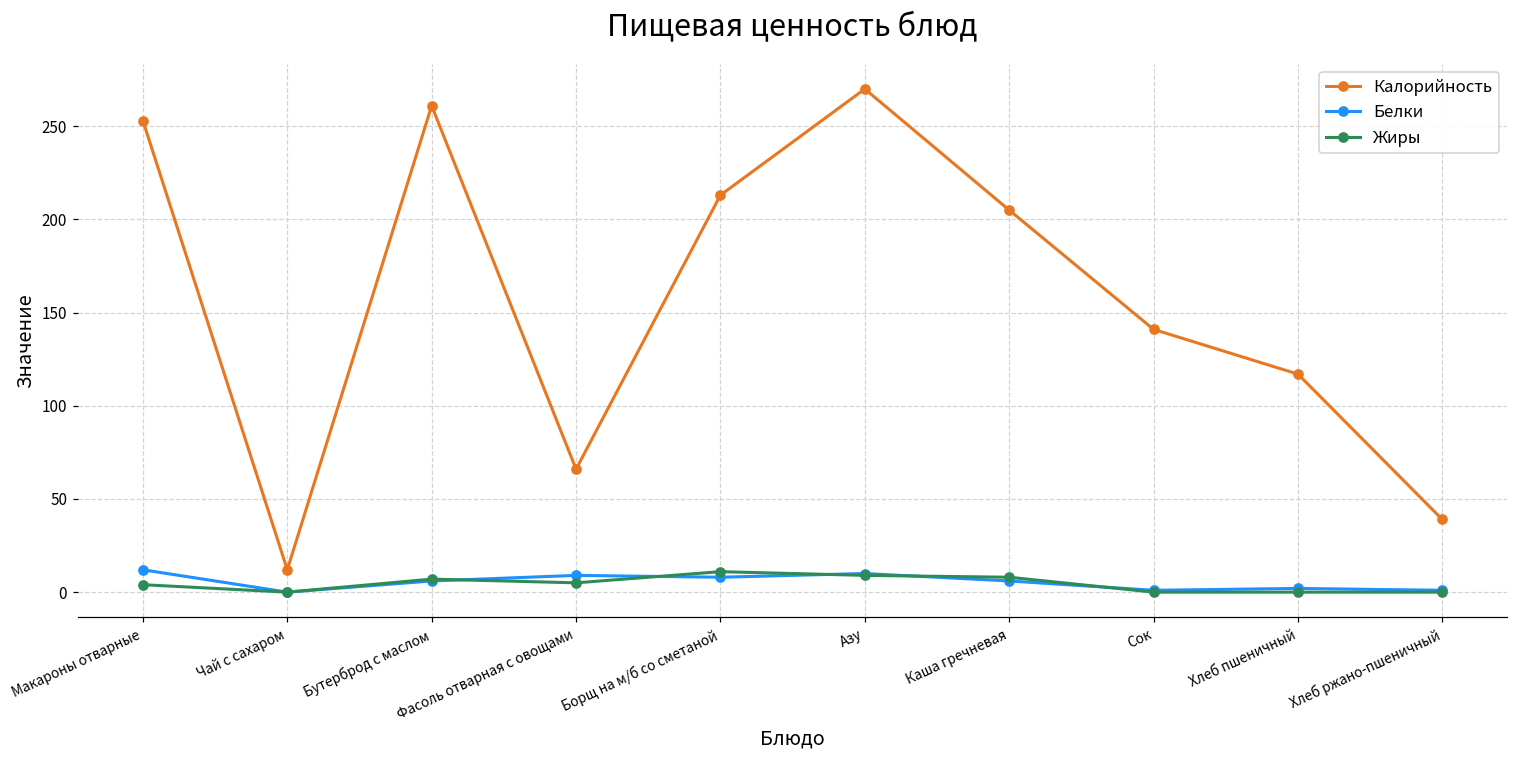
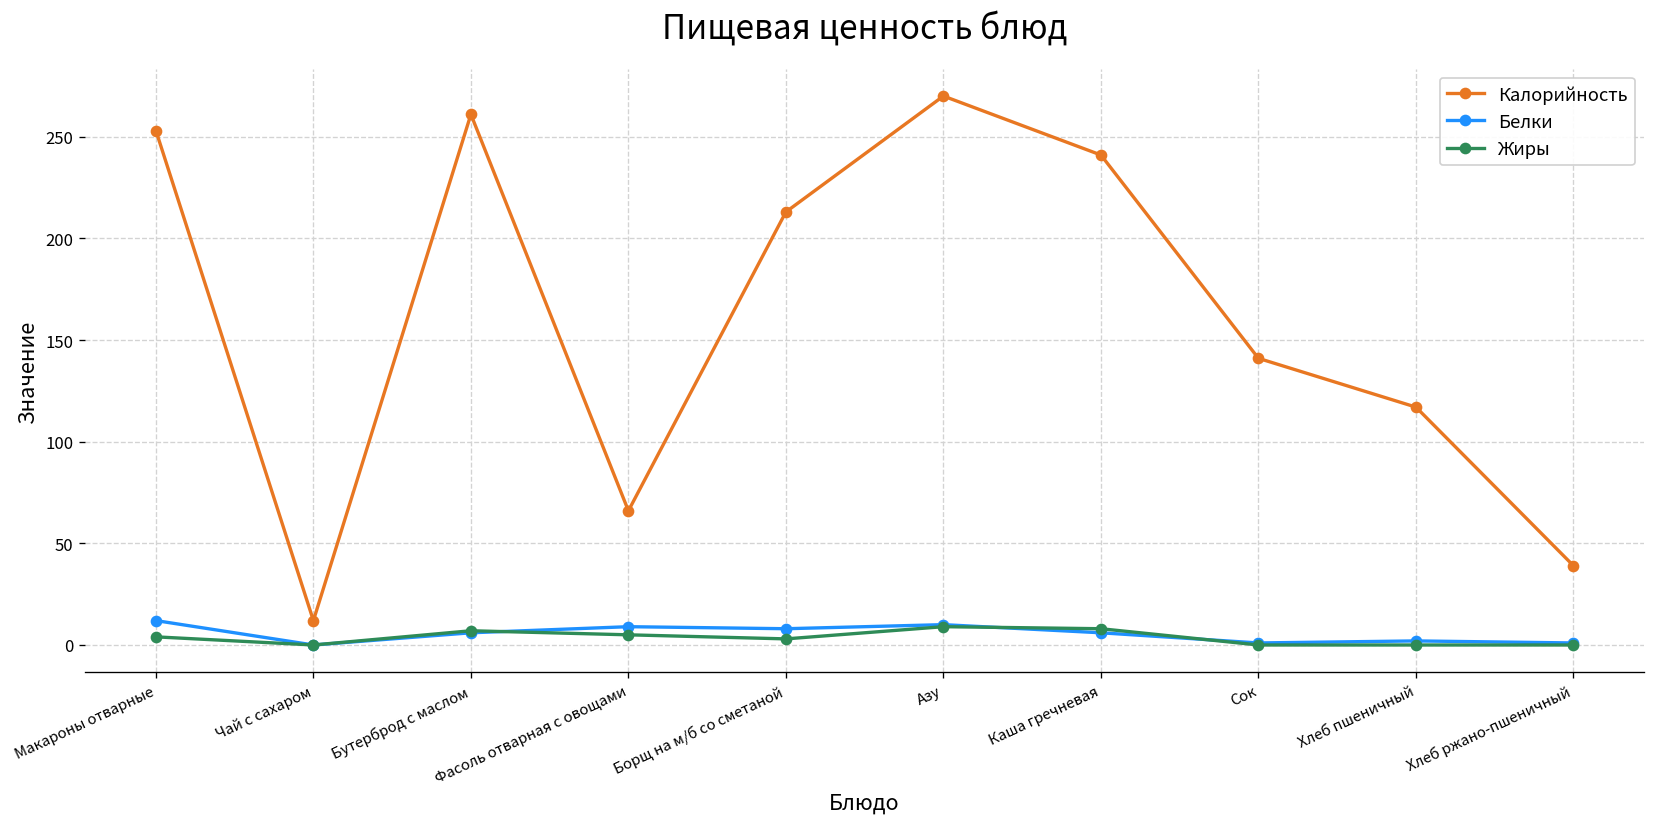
  {
    "Калорийность": {
      "Макароны отварные": 253,
      "Чай с сахаром": 12,
      "Бутерброд с маслом": 261,
      "Фасоль отварная с овощами": 66,
      "Борщ на м/б со сметаной": 213,
      "Азу": 270,
-     "Каша гречневая": 205,
+     "Каша гречневая": 241,
      "Сок": 141,
      "Хлеб пшеничный": 117,
      "Хлеб ржано-пшеничный": 39
    },
    "Белки": {
      "Макароны отварные": 12,
      "Фасоль отварная с овощами": 9,
      "Борщ на м/б со сметаной": 8,
      "Каша гречневая": 6,
      "Хлеб пшеничный": 2
    },
    "Жиры": {
      "Макароны отварные": 4,
      "Фасоль отварная с овощами": 5,
-     "Борщ на м/б со сметаной": 11,
+     "Борщ на м/б со сметаной": 3,
      "Каша гречневая": 8,
      "Хлеб пшеничный": 0
    }
  }
